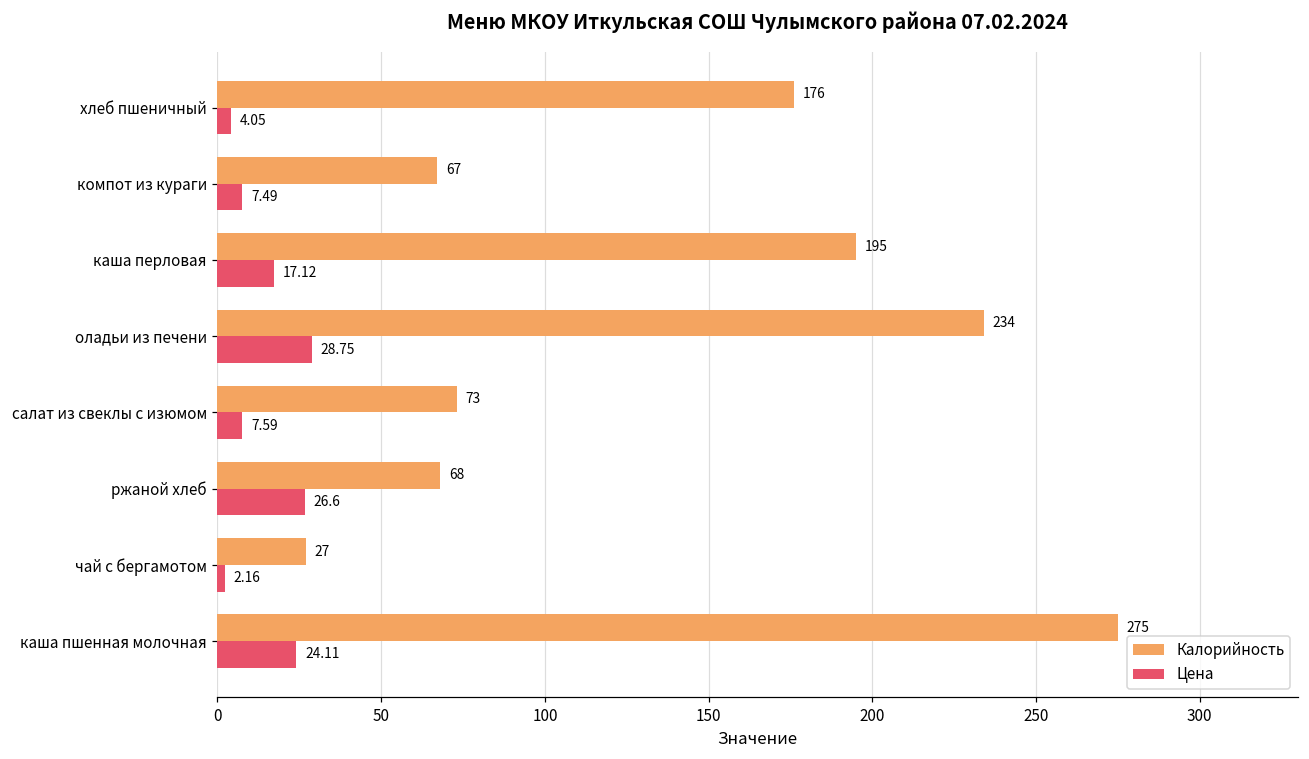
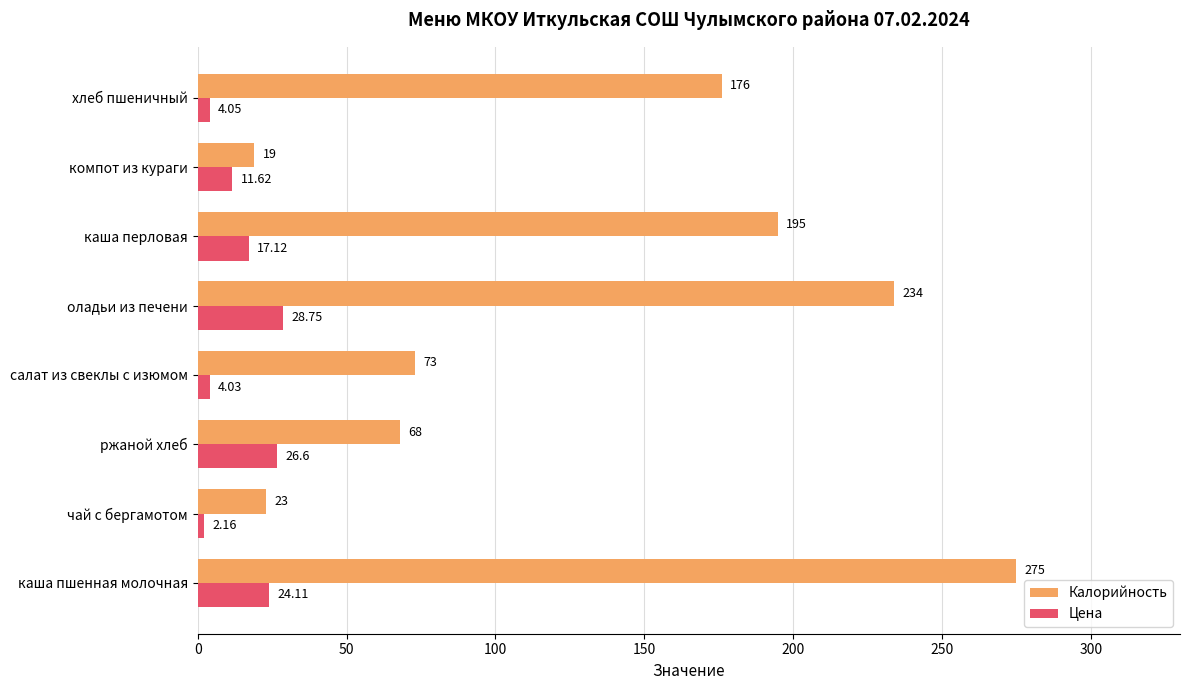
  {
    "Калорийность": {
      "хлеб пшеничный": 176,
-     "компот из кураги": 67,
+     "компот из кураги": 19,
      "каша перловая": 195,
      "оладьи из печени": 234,
      "салат из свеклы с изюмом": 73,
      "ржаной хлеб": 68,
-     "чай с бергамотом": 27,
+     "чай с бергамотом": 23,
      "каша пшенная молочная": 275
    },
    "Цена": {
      "хлеб пшеничный": 4.05,
-     "компот из кураги": 7.49,
+     "компот из кураги": 11.62,
      "каша перловая": 17.12,
      "оладьи из печени": 28.75,
-     "салат из свеклы с изюмом": 7.59,
+     "салат из свеклы с изюмом": 4.03,
      "ржаной хлеб": 26.6,
      "чай с бергамотом": 2.16,
      "каша пшенная молочная": 24.11
    }
  }
